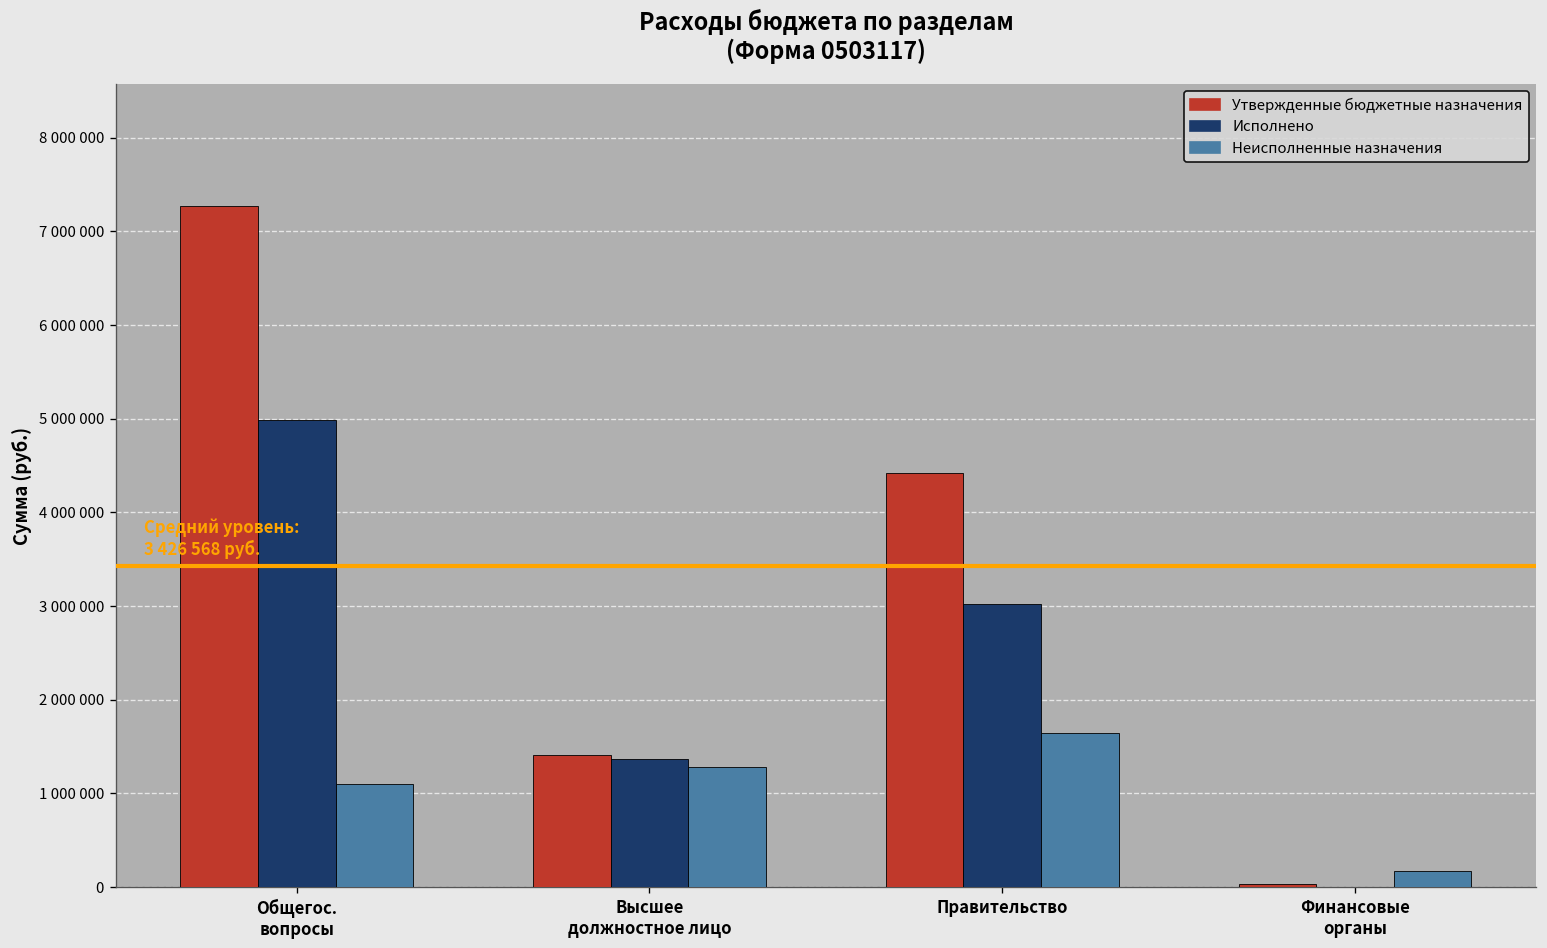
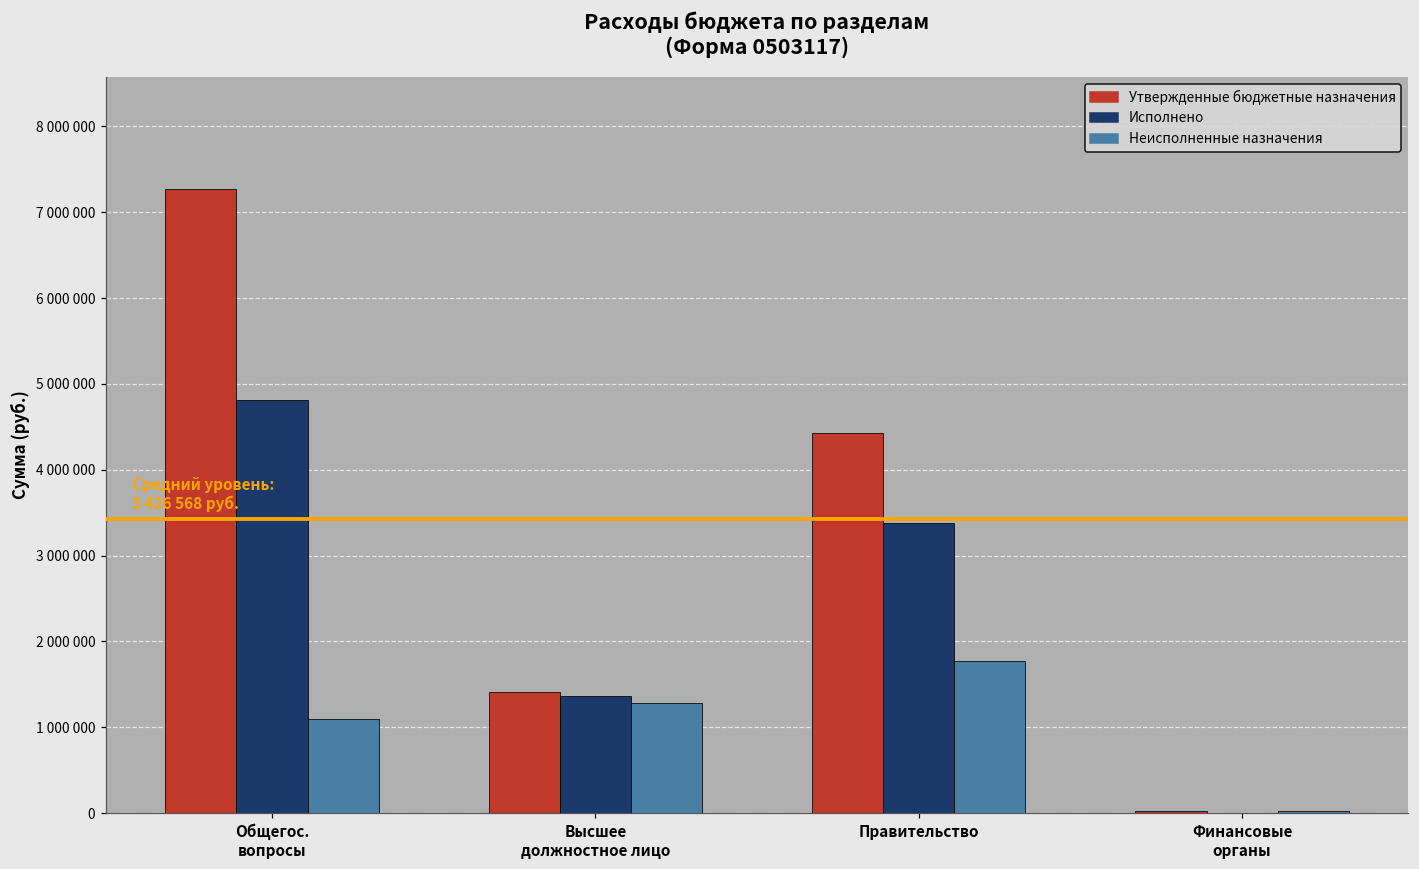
  {
    "Утвержденные бюджетные назначения": {
      "Высшее должностное лицо": 1400000,
      "Правительство": 4400000
    },
    "Исполнено": {
-     "Общегос. вопросы": 5000000,
+     "Общегос. вопросы": 4800000,
      "Высшее должностное лицо": 1400000,
-     "Правительство": 3000000,
+     "Правительство": 3400000,
      "Финансовые органы": 0
    },
    "Неисполненные назначения": {
      "Общегос. вопросы": 1100000,
      "Высшее должностное лицо": 1300000,
-     "Правительство": 1600000,
-     "Финансовые органы": 200000
+     "Правительство": 1800000,
+     "Финансовые органы": 0
    }
  }
